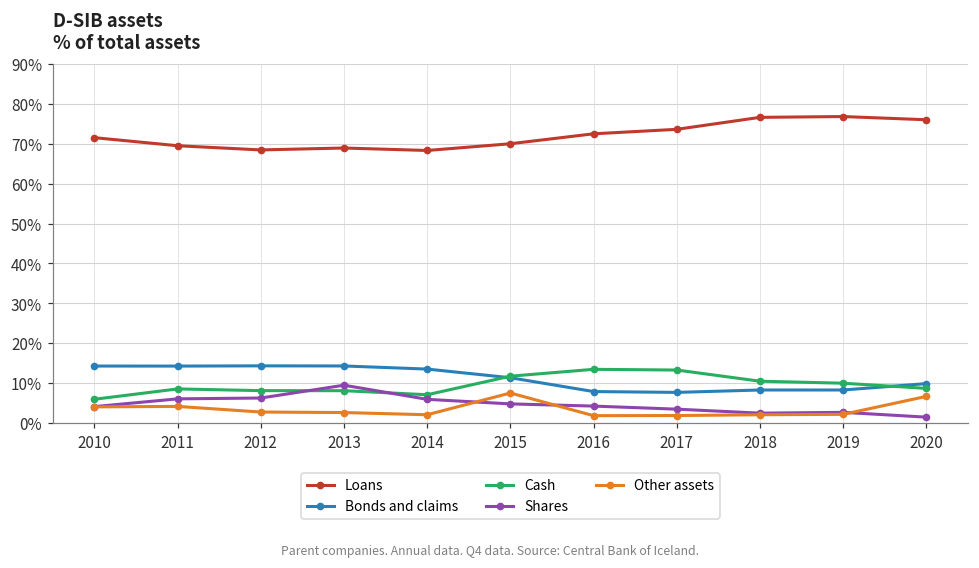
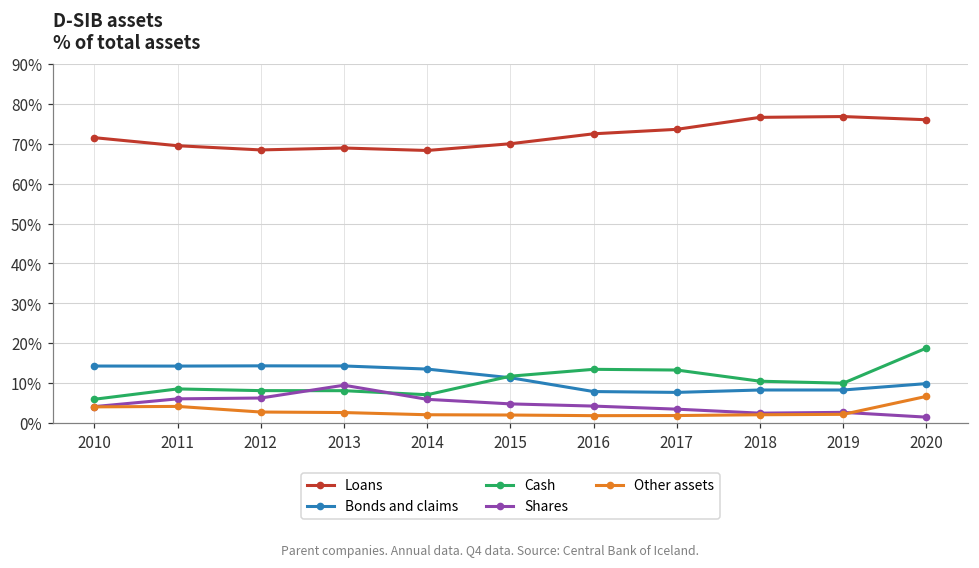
  {
    "Loans": {
      "2010": "72%",
      "2011": "69%",
      "2012": "68%",
      "2013": "69%",
      "2014": "68%",
      "2015": "70%",
      "2016": "72%",
      "2017": "74%",
      "2018": "77%",
      "2019": "77%",
      "2020": "76%"
    },
    "Bonds and claims": {
      "2010": "14%",
      "2011": "14%",
      "2012": "14%",
      "2013": "14%",
      "2014": "14%",
      "2016": "8%",
      "2017": "8%",
      "2018": "8%",
      "2019": "8%",
      "2020": "10%"
    },
    "Cash": {
      "2010": "6%",
      "2011": "9%",
      "2012": "8%",
      "2013": "8%",
      "2014": "7%",
      "2016": "13%",
      "2017": "13%",
      "2018": "11%",
      "2019": "10%",
-     "2020": "9%"
+     "2020": "19%"
    },
    "Shares": {
      "2011": "6%",
      "2012": "6%",
      "2013": "10%",
      "2014": "6%",
      "2015": "5%",
      "2016": "4%",
      "2017": "4%",
      "2020": "2%"
    },
    "Other assets": {
      "2011": "4%",
      "2012": "3%",
      "2013": "3%",
      "2014": "2%",
-     "2015": "8%",
+     "2015": "2%",
      "2016": "2%",
      "2017": "2%",
      "2020": "7%"
    }
  }
